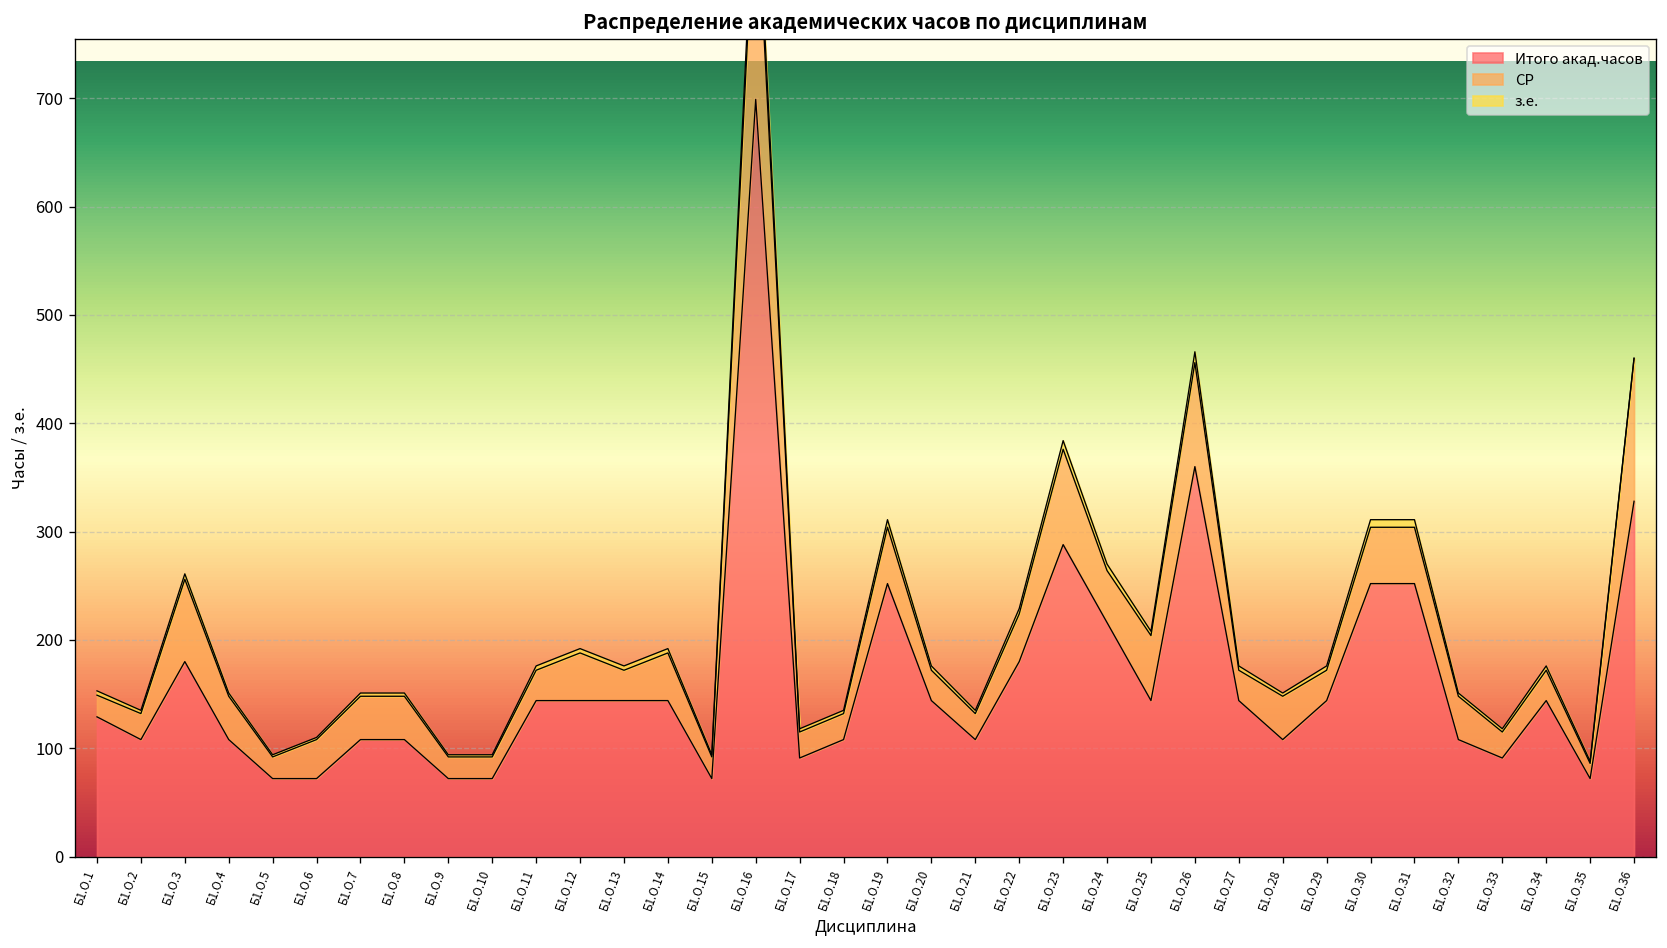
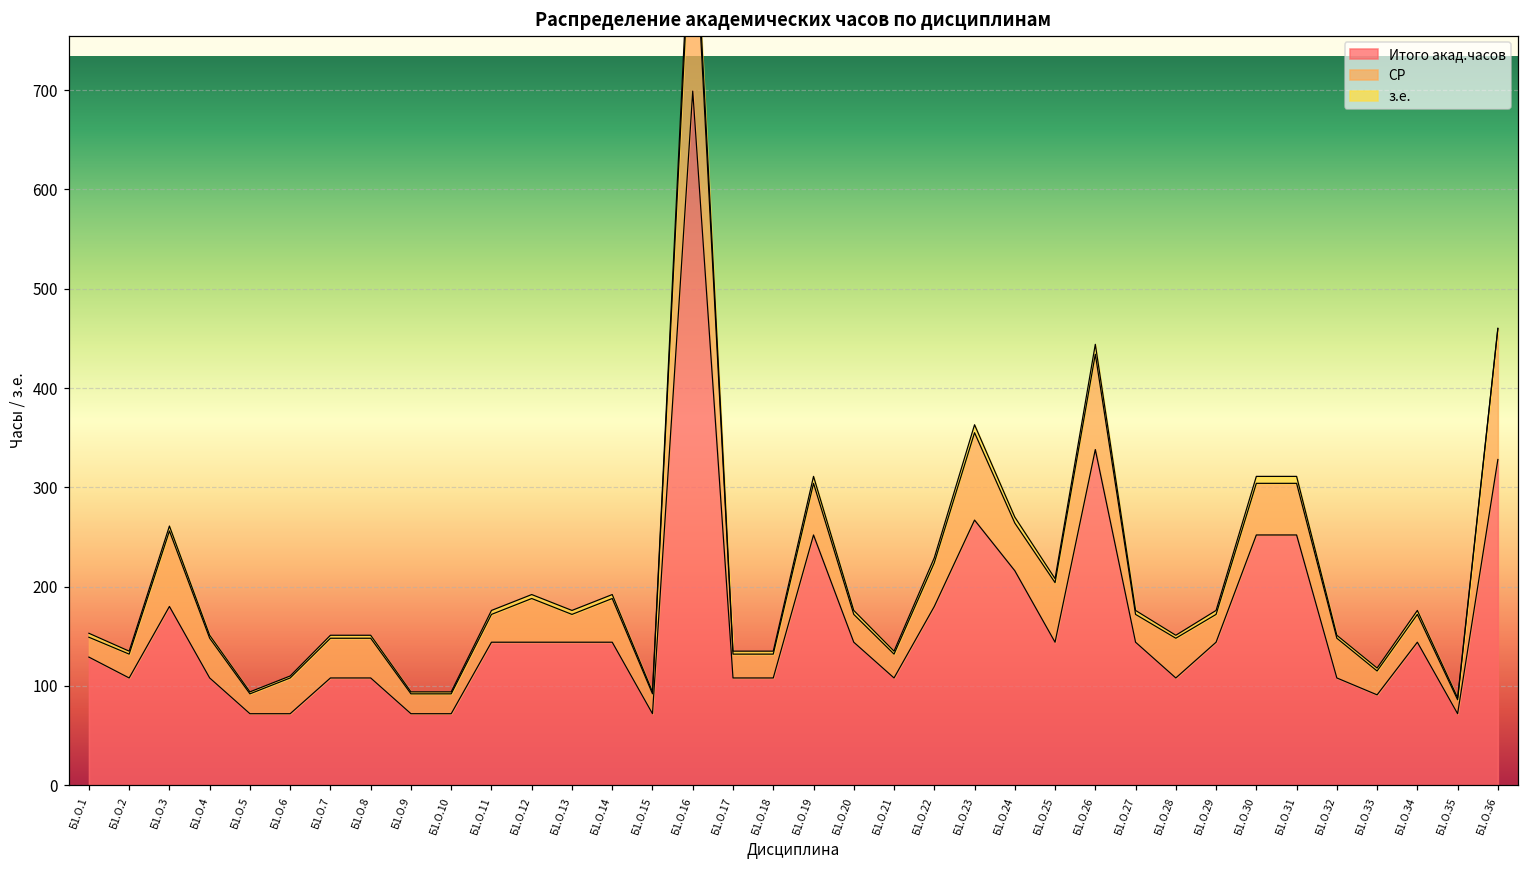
  {
    "Итого акад.часов": {
      "Б1.О.1": 130,
      "Б1.О.2": 110,
      "Б1.О.3": 180,
      "Б1.О.4": 110,
      "Б1.О.5": 70,
      "Б1.О.6": 70,
      "Б1.О.7": 110,
      "Б1.О.8": 110,
      "Б1.О.9": 70,
      "Б1.О.10": 70,
      "Б1.О.11": 140,
      "Б1.О.12": 140,
      "Б1.О.13": 140,
      "Б1.О.14": 140,
      "Б1.О.15": 70,
      "Б1.О.16": 700,
-     "Б1.О.17": 90,
+     "Б1.О.17": 110,
      "Б1.О.18": 110,
      "Б1.О.19": 250,
      "Б1.О.20": 140,
      "Б1.О.21": 110,
      "Б1.О.22": 180,
-     "Б1.О.23": 290,
+     "Б1.О.23": 270,
      "Б1.О.24": 220,
      "Б1.О.25": 140,
-     "Б1.О.26": 360,
+     "Б1.О.26": 340,
      "Б1.О.27": 140,
      "Б1.О.28": 110,
      "Б1.О.29": 140,
      "Б1.О.30": 250,
      "Б1.О.31": 250,
      "Б1.О.32": 110,
      "Б1.О.33": 90,
      "Б1.О.34": 140,
      "Б1.О.35": 70,
      "Б1.О.36": 330
    }
  }
